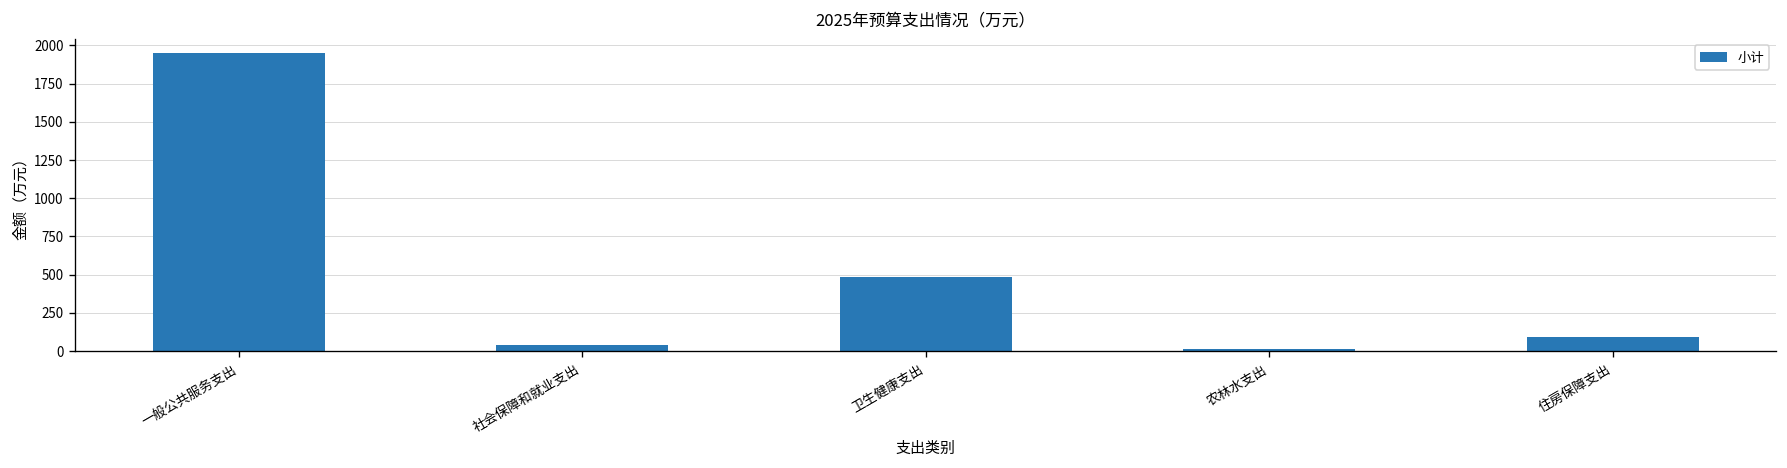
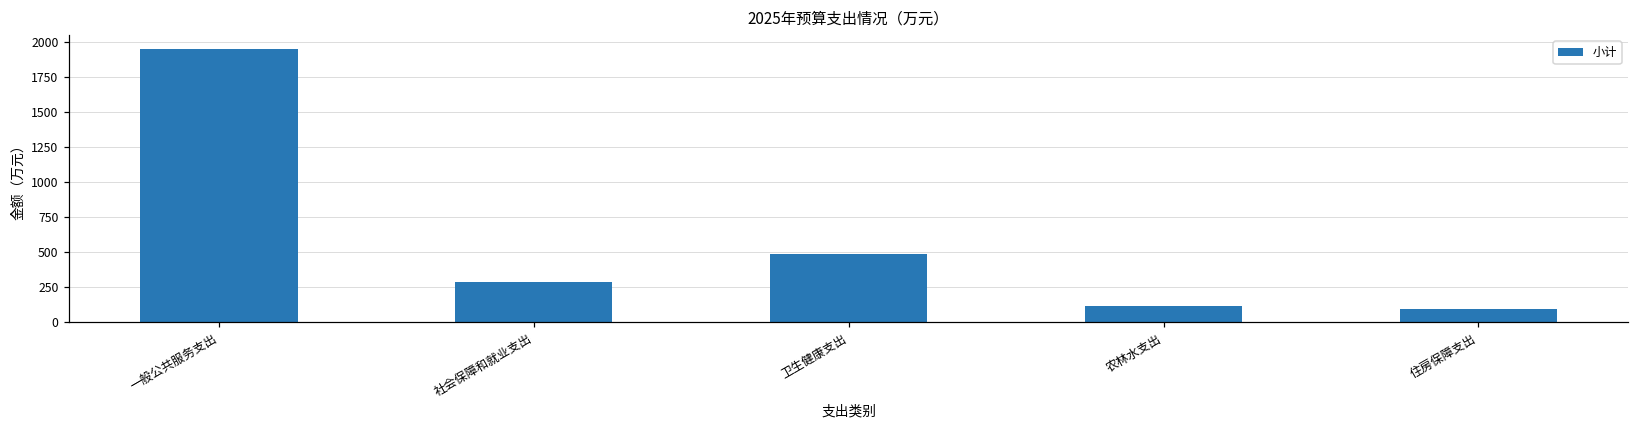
  {
    "一般公共服务支出": 1950,
-   "社会保障和就业支出": 40,
+   "社会保障和就业支出": 290,
    "卫生健康支出": 490,
-   "农林水支出": 10,
+   "农林水支出": 110,
    "住房保障支出": 90
  }
